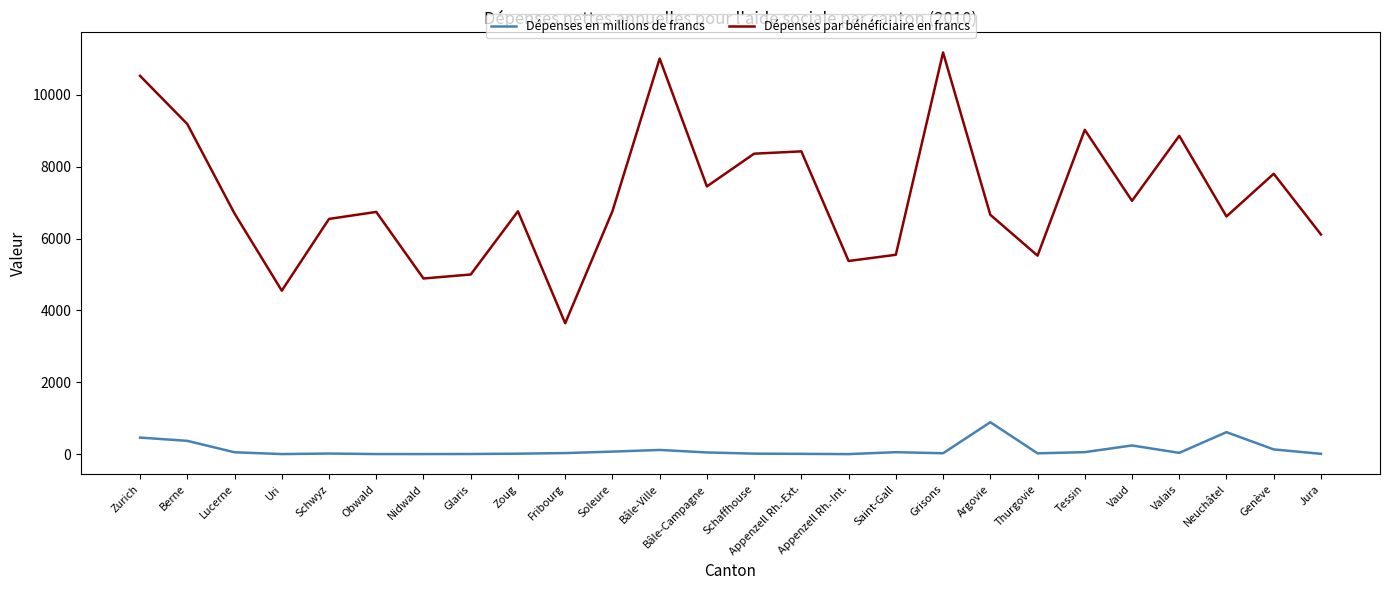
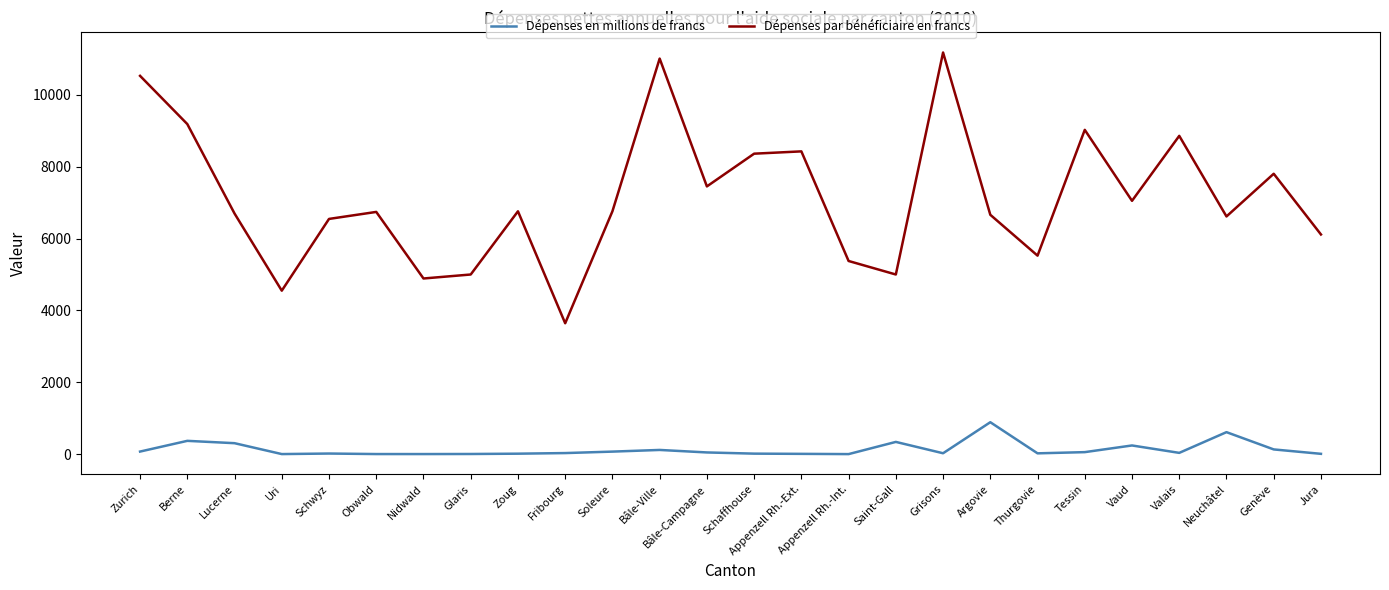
  {
    "Dépenses en millions de francs": {
-     "Zurich": 500,
+     "Zurich": 100,
      "Berne": 400,
-     "Lucerne": 100,
+     "Lucerne": 300,
      "Uri": 0,
      "Schwyz": 0,
      "Obwald": 0,
      "Nidwald": 0,
      "Glaris": 0,
      "Zoug": 0,
      "Fribourg": 0,
      "Soleure": 100,
      "Bâle-Ville": 100,
      "Bâle-Campagne": 0,
      "Schaffhouse": 0,
      "Appenzell Rh.-Ext.": 0,
      "Appenzell Rh.-Int.": 0,
-     "Saint-Gall": 100,
+     "Saint-Gall": 300,
      "Grisons": 0,
      "Argovie": 900,
      "Thurgovie": 0,
      "Tessin": 100,
      "Vaud": 200,
      "Valais": 0,
      "Neuchâtel": 600,
      "Genève": 100,
      "Jura": 0
    },
    "Dépenses par bénéficiaire en francs": {
      "Zurich": 10500,
      "Berne": 9200,
      "Lucerne": 6700,
      "Uri": 4600,
      "Schwyz": 6500,
      "Obwald": 6700,
      "Nidwald": 4900,
      "Glaris": 5000,
      "Zoug": 6800,
      "Fribourg": 3600,
      "Soleure": 6800,
      "Bâle-Ville": 11000,
      "Bâle-Campagne": 7500,
      "Schaffhouse": 8400,
      "Appenzell Rh.-Ext.": 8400,
      "Appenzell Rh.-Int.": 5400,
-     "Saint-Gall": 5500,
+     "Saint-Gall": 5000,
      "Grisons": 11200,
      "Argovie": 6700,
      "Thurgovie": 5500,
      "Tessin": 9000,
      "Vaud": 7100,
      "Valais": 8900,
      "Neuchâtel": 6600,
      "Genève": 7800,
      "Jura": 6100
    }
  }
